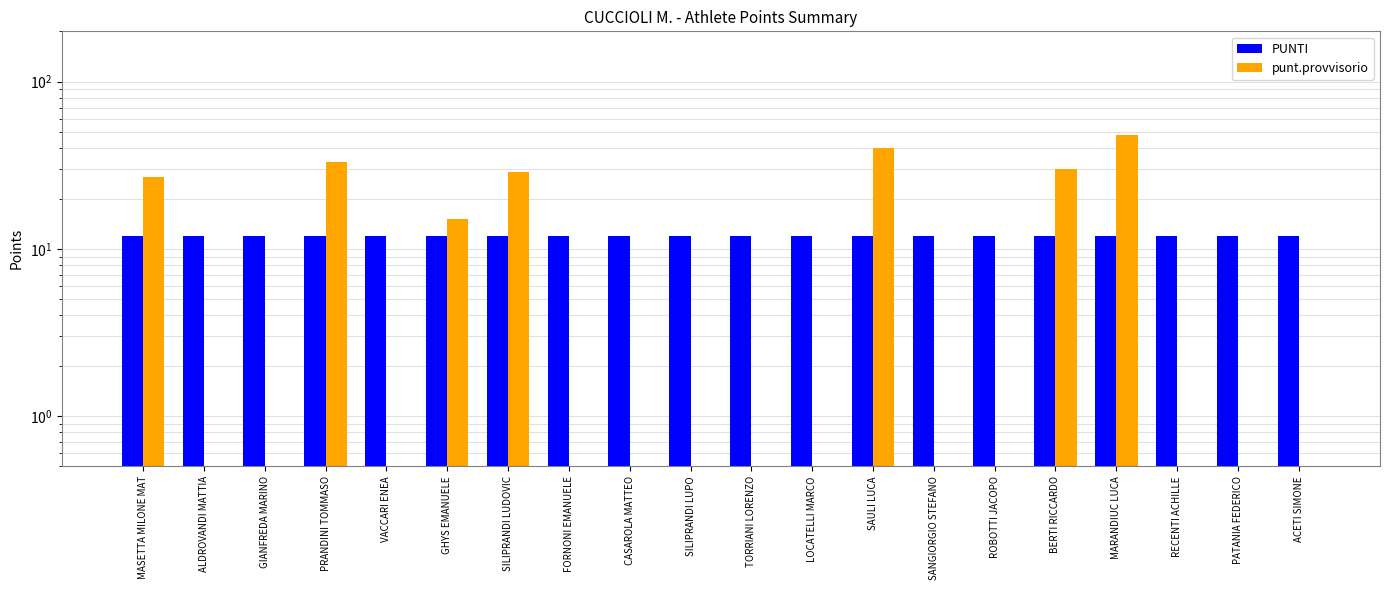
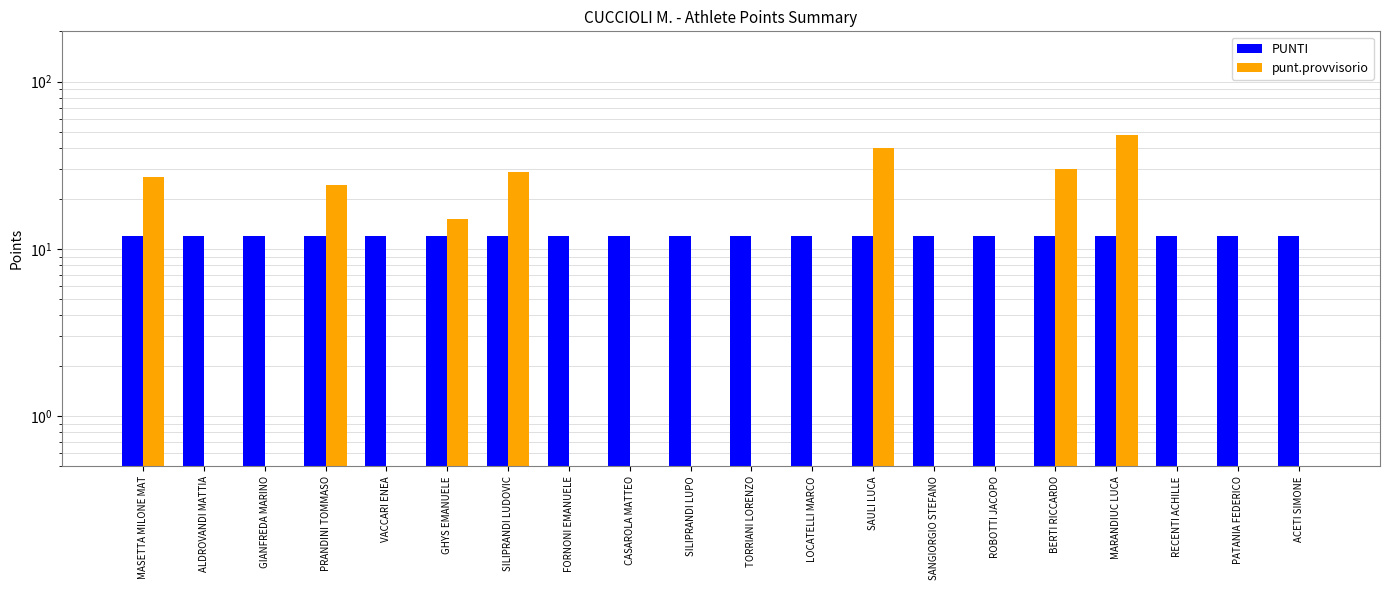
  {
    "PUNTI": {
      "MASETTA MILONE MAT": 12,
      "ALDROVANDI MATTIA": 12,
      "GIANFREDA MARINO": 12,
      "PRANDINI TOMMASO": 12,
      "VACCARI ENEA": 12,
      "GHYS EMANUELE": 12,
      "SILIPRANDI LUDOVIC": 12,
      "FORNONI EMANUELE": 12,
      "CASAROLA MATTEO": 12,
      "SILIPRANDI LUPO": 12,
      "TORRIANI LORENZO": 12,
      "LOCATELLI MARCO": 12,
      "SAULI LUCA": 12,
      "SANGIORGIO STEFANO": 12,
      "ROBOTTI JACOPO": 12,
      "BERTI RICCARDO": 12,
      "MARANDIUC LUCA": 12,
      "RECENTI ACHILLE": 12,
      "PATANIA FEDERICO": 12,
      "ACETI SIMONE": 12
    },
    "punt.provvisorio": {
      "MASETTA MILONE MAT": 27,
-     "PRANDINI TOMMASO": 33,
+     "PRANDINI TOMMASO": 24,
      "GHYS EMANUELE": 15,
      "SILIPRANDI LUDOVIC": 29,
      "SAULI LUCA": 40,
      "BERTI RICCARDO": 30,
      "MARANDIUC LUCA": 48
    }
  }
